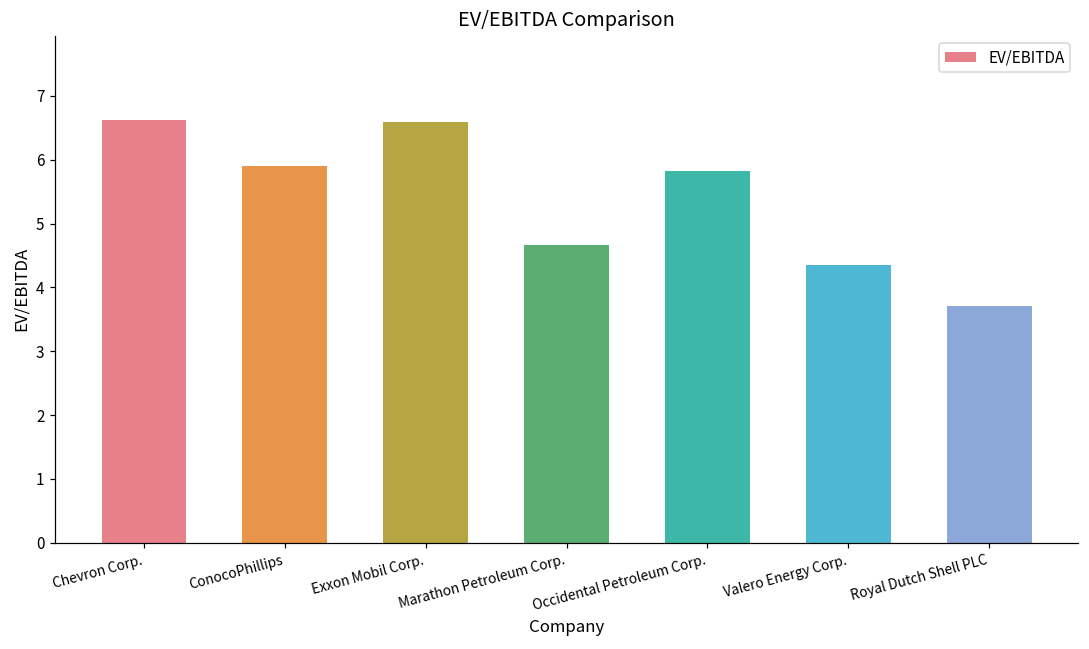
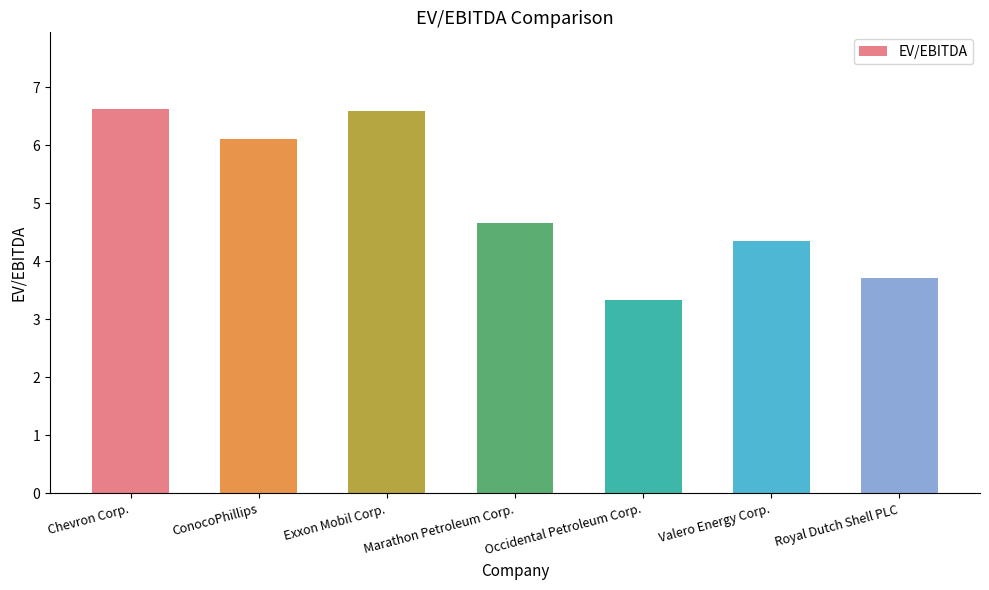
  {
    "Chevron Corp.": 6.6,
-   "ConocoPhillips": 5.9,
+   "ConocoPhillips": 6.1,
    "Exxon Mobil Corp.": 6.6,
    "Marathon Petroleum Corp.": 4.7,
-   "Occidental Petroleum Corp.": 5.8,
+   "Occidental Petroleum Corp.": 3.3,
    "Valero Energy Corp.": 4.4,
    "Royal Dutch Shell PLC": 3.7
  }
